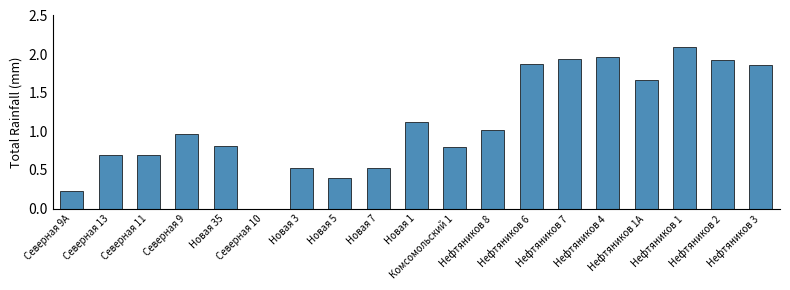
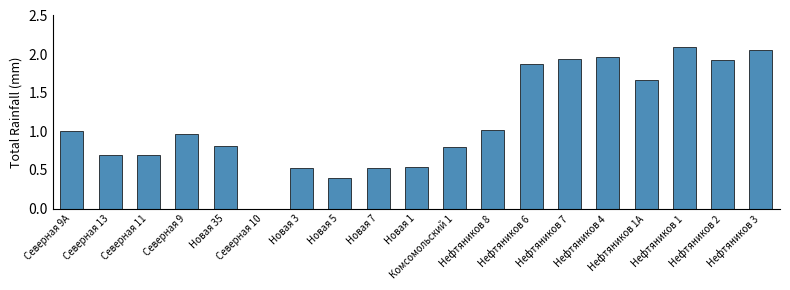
  {
-   "Северная 9А": 0.2,
+   "Северная 9А": 1.0,
    "Северная 13": 0.7,
    "Северная 11": 0.7,
    "Северная 9": 1.0,
    "Новая 35": 0.8,
    "Северная 10": 0.0,
    "Новая 3": 0.5,
    "Новая 5": 0.4,
    "Новая 7": 0.5,
-   "Новая 1": 1.1,
+   "Новая 1": 0.5,
    "Комсомольский 1": 0.8,
    "Нефтяников 8": 1.0,
    "Нефтяников 6": 1.9,
    "Нефтяников 7": 1.9,
    "Нефтяников 4": 2.0,
    "Нефтяников 1А": 1.7,
    "Нефтяников 1": 2.1,
    "Нефтяников 2": 1.9,
-   "Нефтяников 3": 1.9
+   "Нефтяников 3": 2.0
  }
